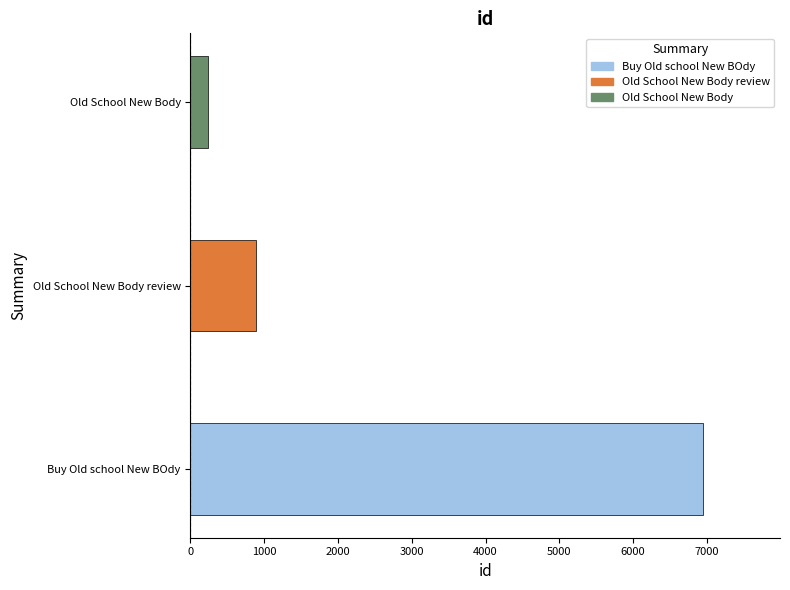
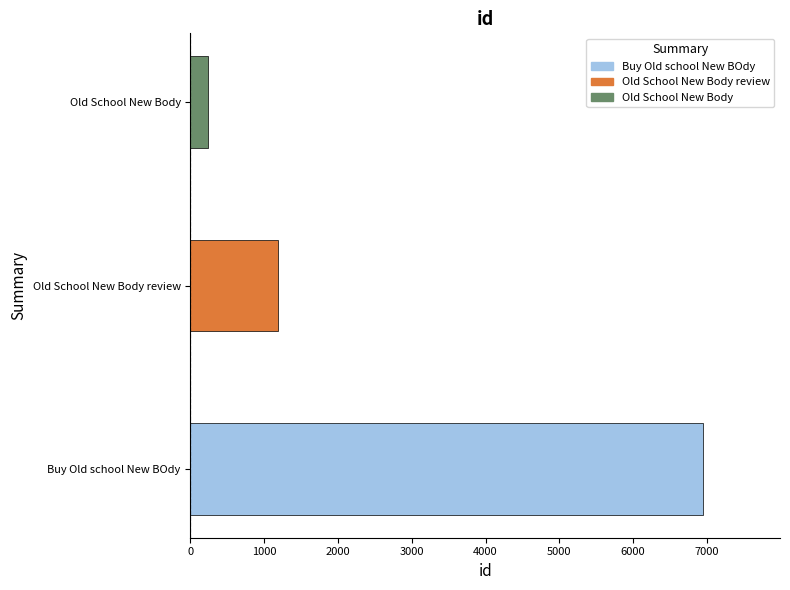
  {
    "Old School New Body": 200,
-   "Old School New Body review": 900,
+   "Old School New Body review": 1200,
    "Buy Old school New BOdy": 6900
  }
